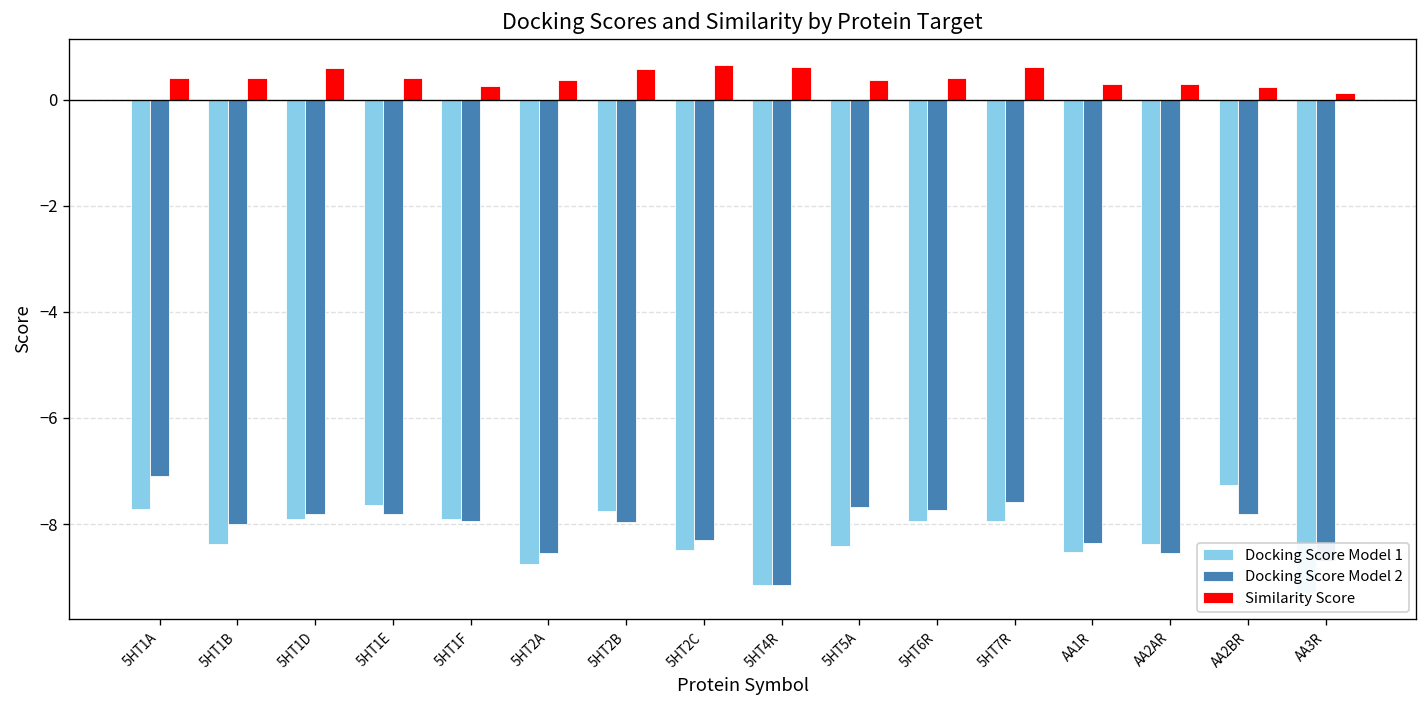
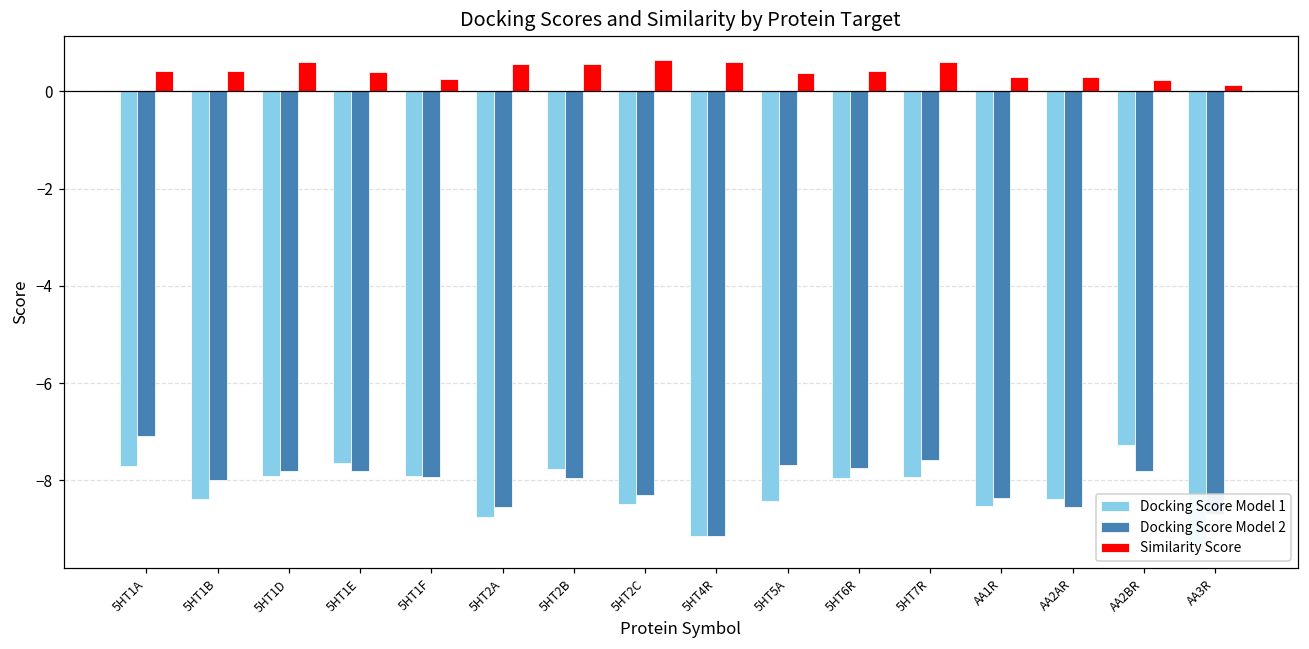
  {
    "Docking Score Model 1": {
      "5HT1A": -7.7,
      "5HT1B": -8.4,
      "5HT1D": -7.9,
      "5HT1E": -7.6,
      "5HT1F": -7.9,
      "5HT2A": -8.8,
      "5HT2B": -7.8,
      "5HT2C": -8.5,
      "5HT4R": -9.1,
      "5HT5A": -8.4,
      "5HT6R": -8.0,
      "5HT7R": -7.9,
      "AA1R": -8.5,
      "AA2AR": -8.4,
      "AA2BR": -7.3
    },
    "Docking Score Model 2": {
      "5HT1A": -7.1,
      "5HT1B": -8.0,
      "5HT1D": -7.8,
      "5HT1E": -7.8,
      "5HT1F": -7.9,
      "5HT2A": -8.5,
      "5HT2B": -8.0,
      "5HT2C": -8.3,
      "5HT4R": -9.2,
      "5HT5A": -7.7,
      "5HT6R": -7.7,
      "5HT7R": -7.6,
      "AA1R": -8.4,
      "AA2AR": -8.5,
      "AA2BR": -7.8
    },
    "Similarity Score": {
      "5HT1A": 0.4,
      "5HT1B": 0.4,
      "5HT1D": 0.6,
      "5HT1E": 0.4,
      "5HT1F": 0.3,
-     "5HT2A": 0.4,
+     "5HT2A": 0.6,
      "5HT2B": 0.6,
      "5HT2C": 0.6,
      "5HT4R": 0.6,
      "5HT5A": 0.4,
      "5HT6R": 0.4,
      "5HT7R": 0.6,
      "AA1R": 0.3,
      "AA2AR": 0.3,
      "AA2BR": 0.2,
      "AA3R": 0.1
    }
  }
